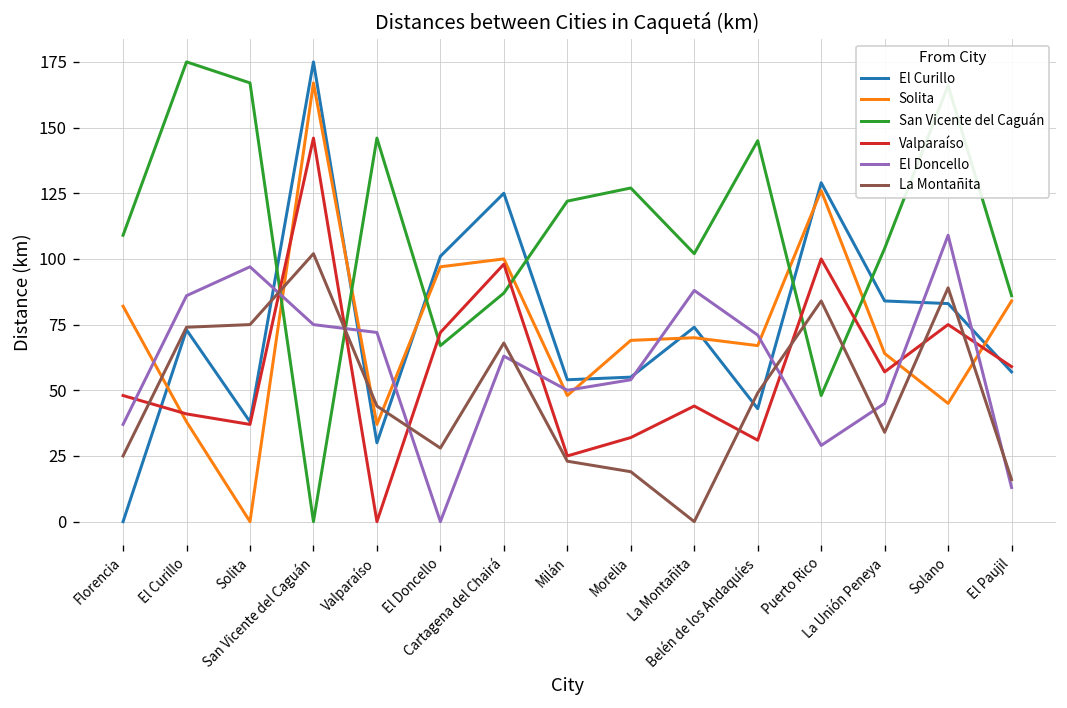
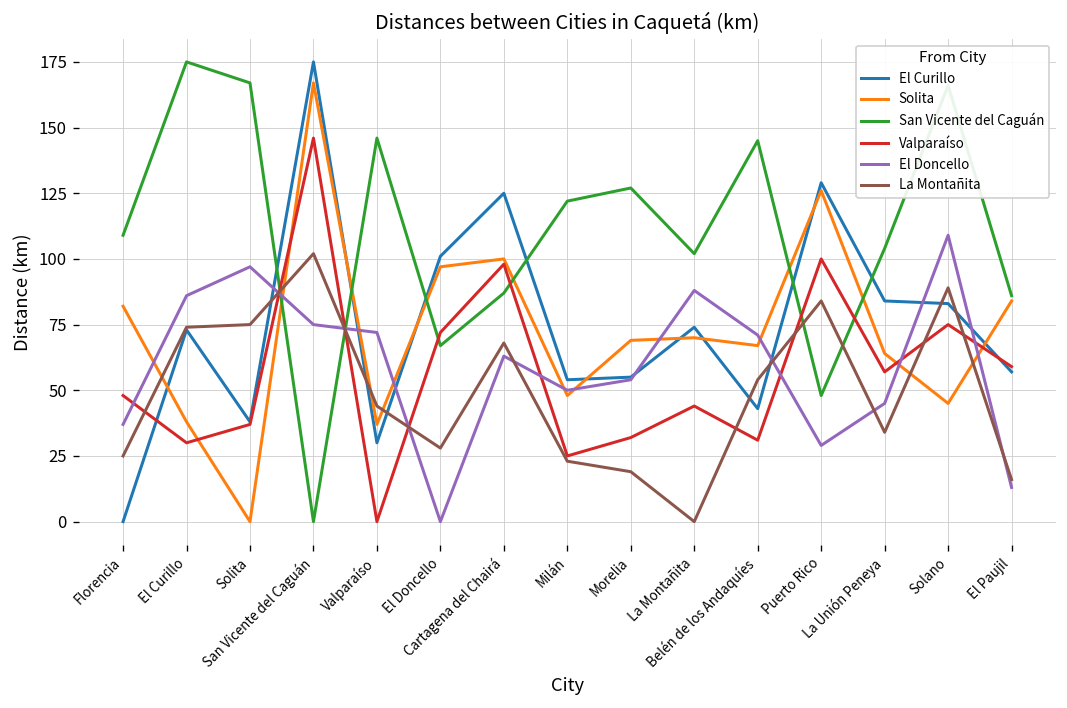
  {
    "El Curillo": {
      "Florencia": 0,
      "San Vicente del Caguán": 175,
      "Valparaíso": 30,
      "El Doncello": 101,
      "Cartagena del Chairá": 125,
      "Milán": 54,
      "La Montañita": 74,
      "Belén de los Andaquíes": 43,
      "Puerto Rico": 129,
      "La Unión Peneya": 84,
      "Solano": 83,
      "El Paujil": 57
    },
    "Solita": {
      "Florencia": 82,
      "El Curillo": 38,
      "Solita": 0,
      "San Vicente del Caguán": 167,
      "Valparaíso": 37,
      "El Doncello": 97,
      "Cartagena del Chairá": 100,
      "Milán": 48,
      "Morelia": 69,
      "La Montañita": 70,
      "Belén de los Andaquíes": 67,
      "Puerto Rico": 126,
      "La Unión Peneya": 64,
      "Solano": 45,
      "El Paujil": 84
    },
    "San Vicente del Caguán": {
      "Florencia": 109,
      "El Curillo": 175,
      "Solita": 167,
      "San Vicente del Caguán": 0,
      "Valparaíso": 146,
      "El Doncello": 67,
      "Cartagena del Chairá": 87,
      "Milán": 122,
      "Morelia": 127,
      "La Montañita": 102,
      "Belén de los Andaquíes": 145,
      "Puerto Rico": 48,
      "La Unión Peneya": 104,
      "El Paujil": 86
    },
    "Valparaíso": {
      "Florencia": 48,
-     "El Curillo": 41,
+     "El Curillo": 30,
      "San Vicente del Caguán": 146,
      "Valparaíso": 0,
      "El Doncello": 72,
      "Cartagena del Chairá": 98,
      "Milán": 25,
      "Morelia": 32,
      "La Montañita": 44,
      "Belén de los Andaquíes": 31,
      "Puerto Rico": 100,
      "La Unión Peneya": 57,
      "Solano": 75,
      "El Paujil": 59
    },
    "El Doncello": {
      "Florencia": 37,
      "El Curillo": 86,
      "Solita": 97,
      "San Vicente del Caguán": 75,
      "Valparaíso": 72,
      "El Doncello": 0,
      "Cartagena del Chairá": 63,
      "Milán": 50,
      "La Montañita": 88,
      "Belén de los Andaquíes": 71,
      "Puerto Rico": 29,
      "La Unión Peneya": 45,
      "Solano": 109,
      "El Paujil": 13
    },
    "La Montañita": {
      "Florencia": 25,
      "Solita": 75,
      "San Vicente del Caguán": 102,
      "Valparaíso": 44,
      "El Doncello": 28,
      "Cartagena del Chairá": 68,
      "Milán": 23,
      "Morelia": 19,
      "La Montañita": 0,
-     "Belén de los Andaquíes": 49,
+     "Belén de los Andaquíes": 54,
      "Puerto Rico": 84,
      "La Unión Peneya": 34,
      "Solano": 89,
      "El Paujil": 16
    }
  }
